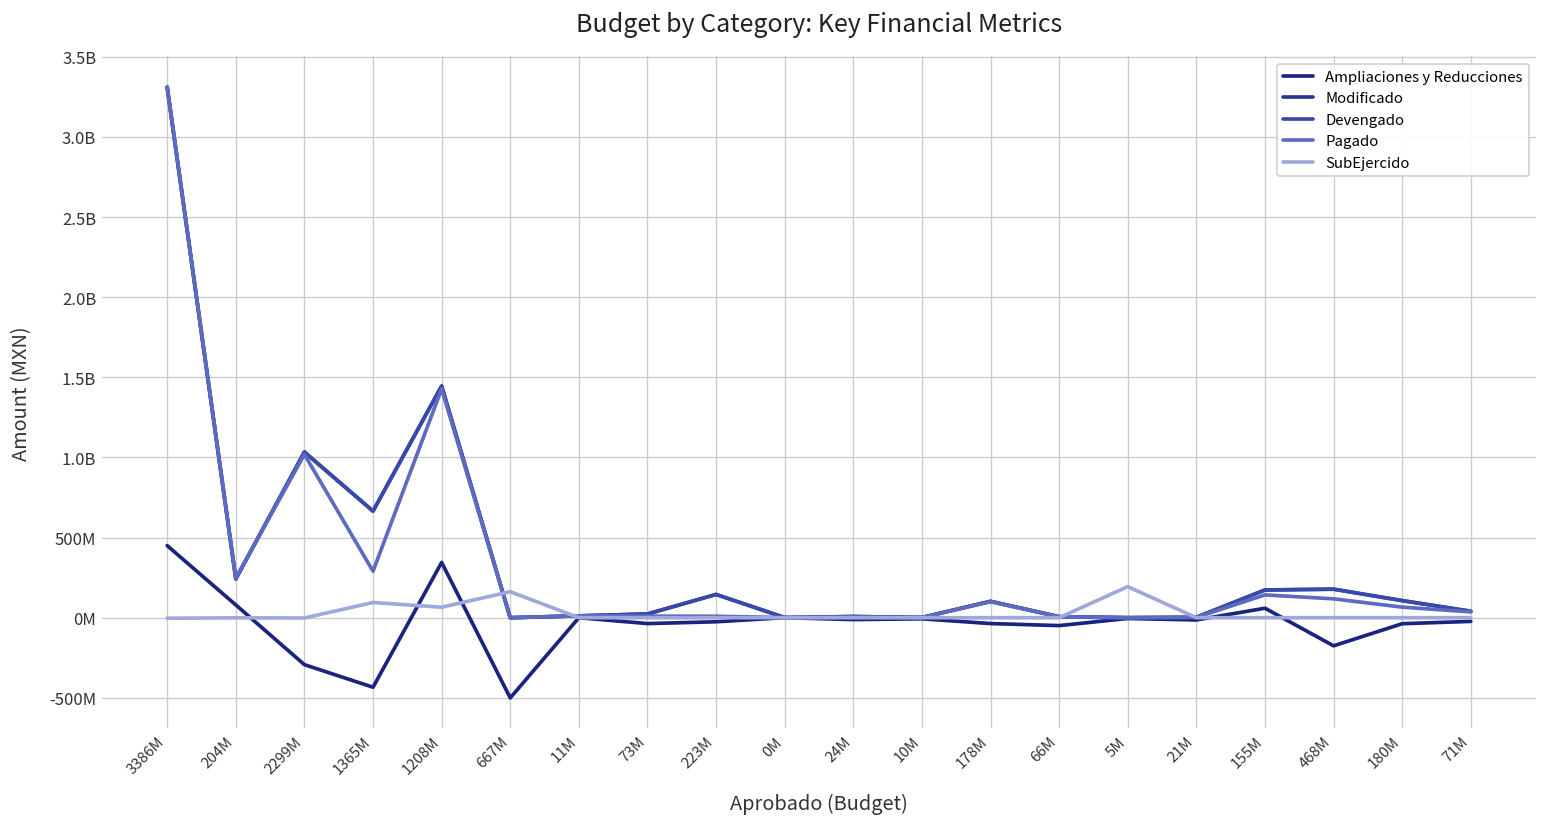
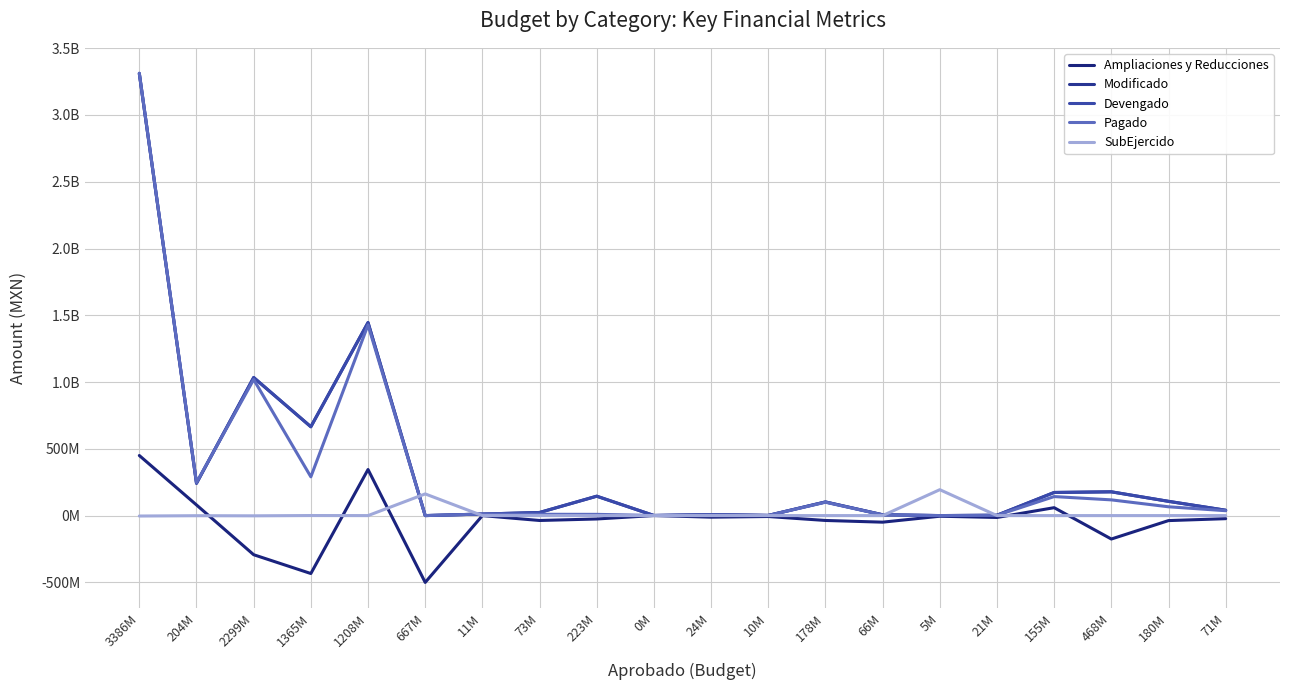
  {
    "SubEjercido": {
      "3386M": 0,
      "204M": 0,
      "2299M": 0,
-     "1365M": 90000000,
-     "1208M": 70000000,
+     "1365M": 0,
+     "1208M": 0,
      "667M": 160000000,
      "178M": 0,
      "5M": 190000000,
      "155M": 0,
      "468M": 0,
      "180M": 0,
      "71M": 0
    }
  }
